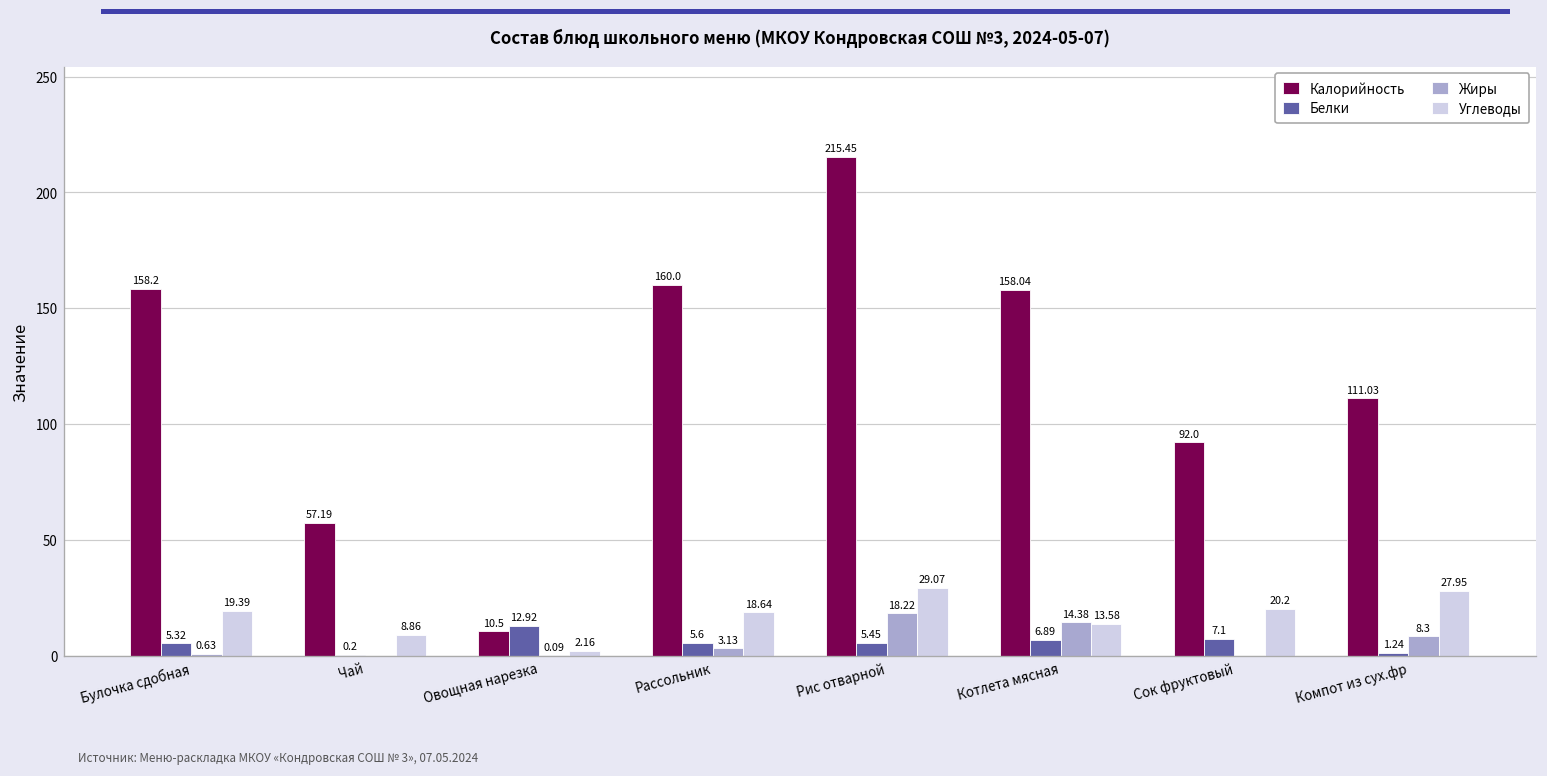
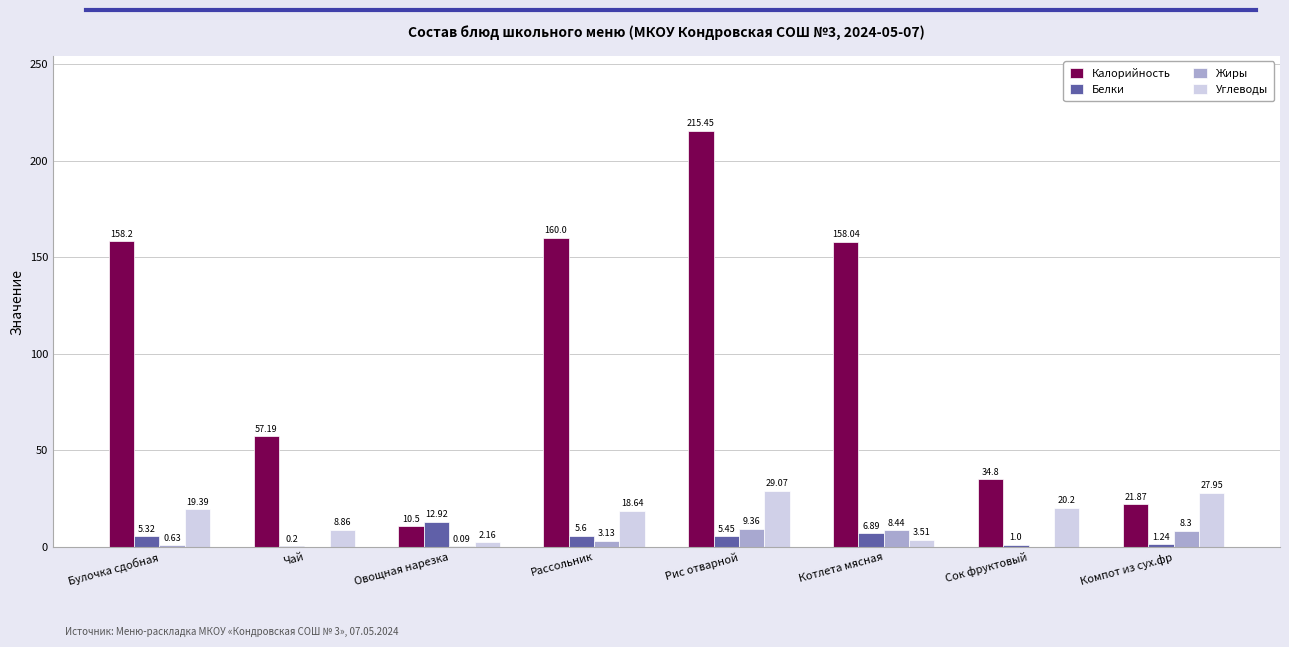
  {
    "Калорийность": {
      "Булочка сдобная": 158.2,
      "Чай": 57.19,
      "Овощная нарезка": 10.5,
      "Рассольник": 160.0,
      "Рис отварной": 215.45,
      "Котлета мясная": 158.04,
-     "Сок фруктовый": 92.0,
-     "Компот из сух.фр": 111.03
+     "Сок фруктовый": 34.8,
+     "Компот из сух.фр": 21.87
    },
    "Белки": {
      "Булочка сдобная": 5.32,
      "Чай": 0.2,
      "Овощная нарезка": 12.92,
      "Рассольник": 5.6,
      "Рис отварной": 5.45,
      "Котлета мясная": 6.89,
-     "Сок фруктовый": 7.1,
+     "Сок фруктовый": 1.0,
      "Компот из сух.фр": 1.24
    },
    "Жиры": {
      "Булочка сдобная": 0.63,
      "Овощная нарезка": 0.09,
      "Рассольник": 3.13,
-     "Рис отварной": 18.22,
-     "Котлета мясная": 14.38,
+     "Рис отварной": 9.36,
+     "Котлета мясная": 8.44,
      "Компот из сух.фр": 8.3
    },
    "Углеводы": {
      "Булочка сдобная": 19.39,
      "Чай": 8.86,
      "Овощная нарезка": 2.16,
      "Рассольник": 18.64,
      "Рис отварной": 29.07,
-     "Котлета мясная": 13.58,
+     "Котлета мясная": 3.51,
      "Сок фруктовый": 20.2,
      "Компот из сух.фр": 27.95
    }
  }
